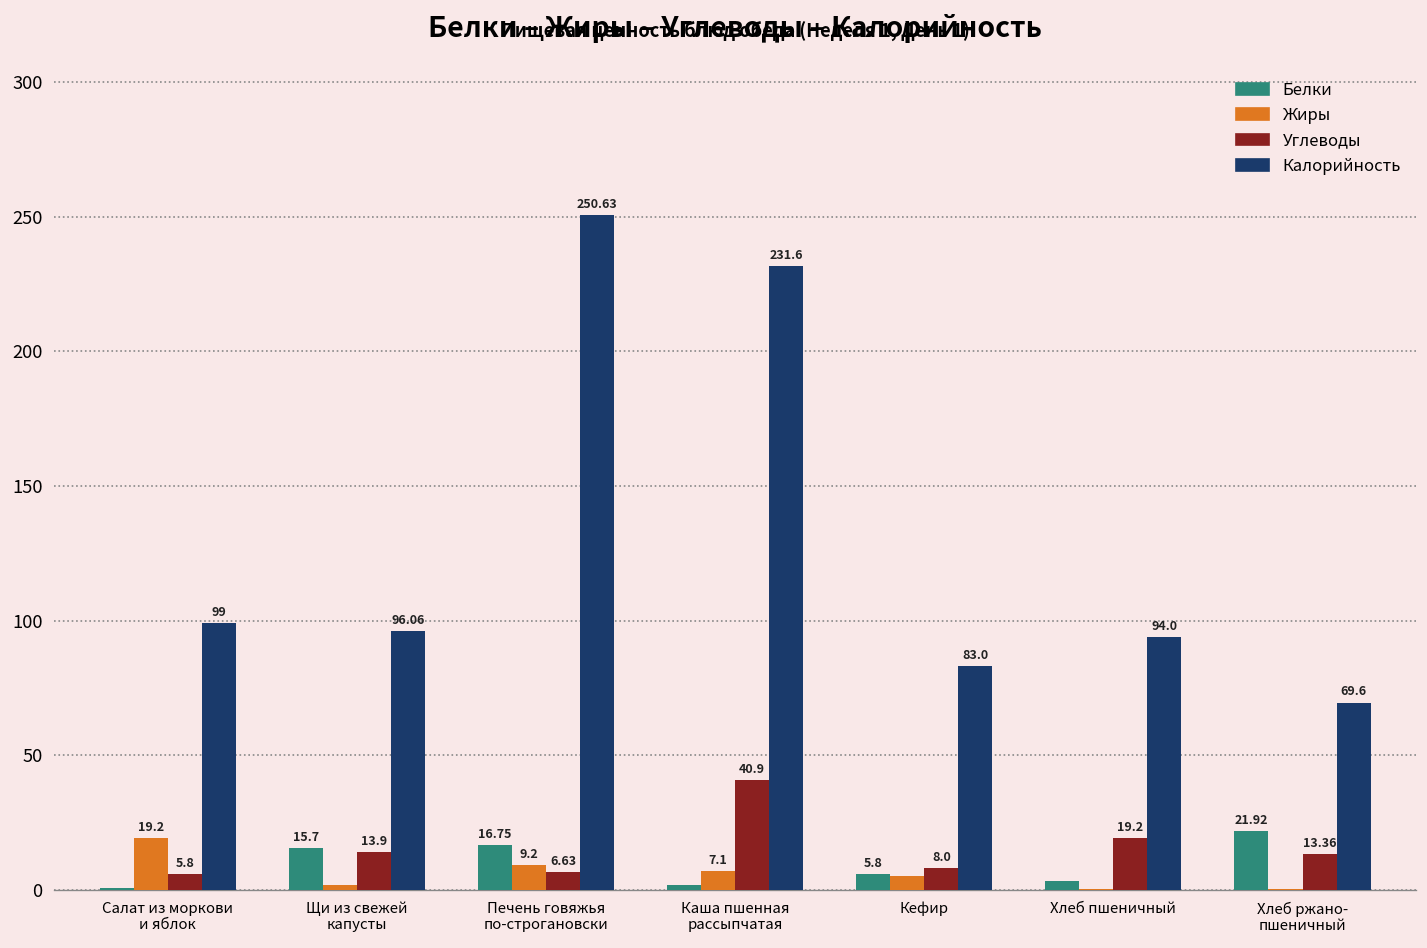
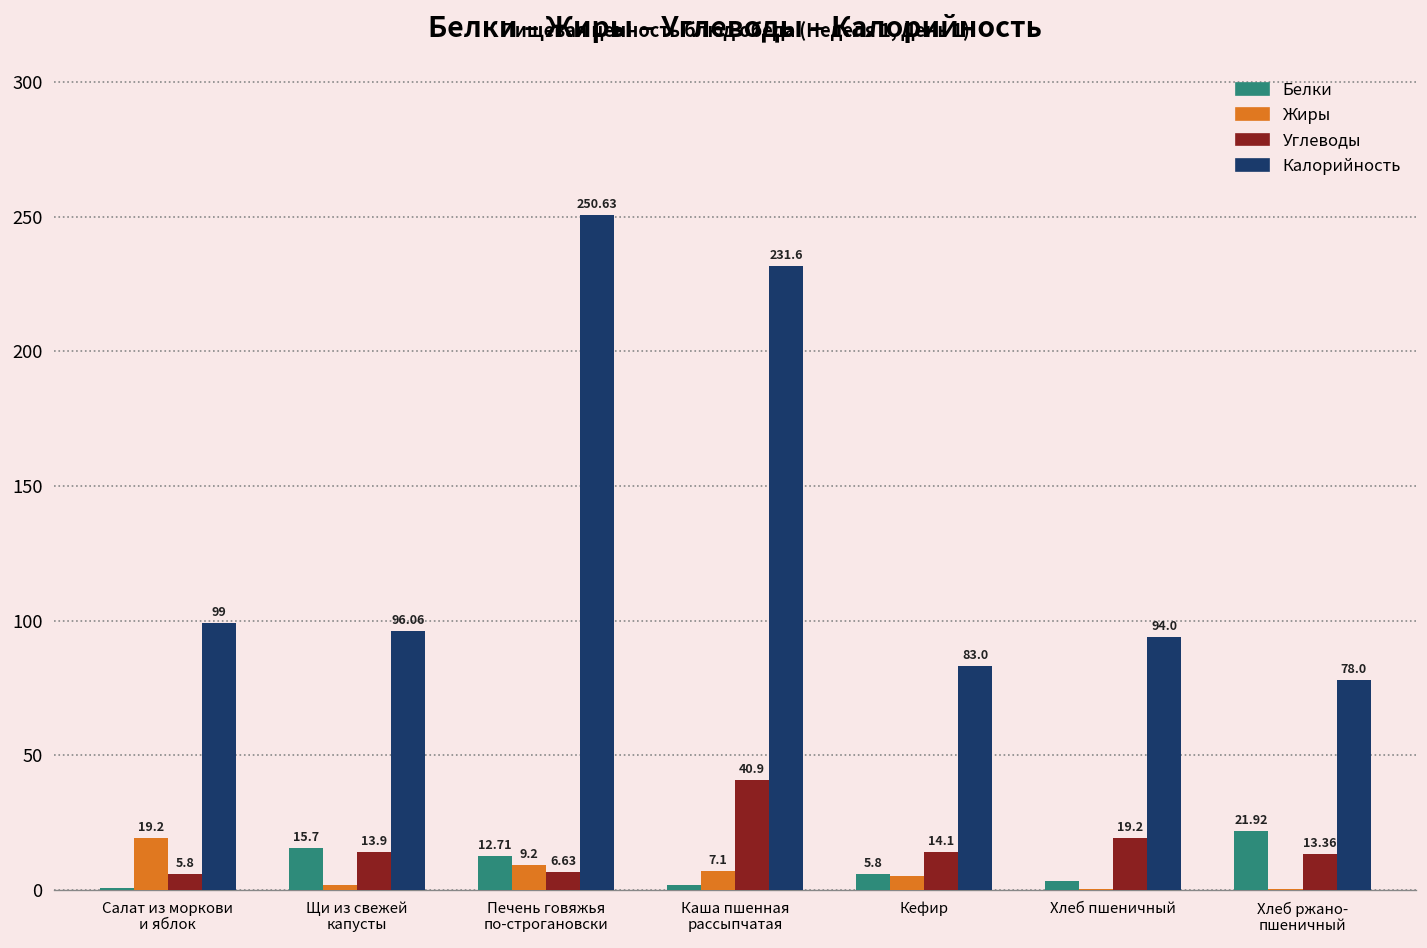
  {
    "Белки": {
      "Щи из свежей капусты": 15.7,
-     "Печень говяжья по-строгановски": 16.75,
+     "Печень говяжья по-строгановски": 12.71,
      "Кефир": 5.8,
      "Хлеб ржано- пшеничный": 21.92
    },
    "Жиры": {
      "Салат из моркови и яблок": 19.2,
      "Печень говяжья по-строгановски": 9.2,
      "Каша пшенная рассыпчатая": 7.1
    },
    "Углеводы": {
      "Салат из моркови и яблок": 5.8,
      "Щи из свежей капусты": 13.9,
      "Печень говяжья по-строгановски": 6.63,
      "Каша пшенная рассыпчатая": 40.9,
-     "Кефир": 8.0,
+     "Кефир": 14.1,
      "Хлеб пшеничный": 19.2,
      "Хлеб ржано- пшеничный": 13.36
    },
    "Калорийность": {
      "Салат из моркови и яблок": 99,
      "Щи из свежей капусты": 96.06,
      "Печень говяжья по-строгановски": 250.63,
      "Каша пшенная рассыпчатая": 231.6,
      "Кефир": 83.0,
      "Хлеб пшеничный": 94.0,
-     "Хлеб ржано- пшеничный": 69.6
+     "Хлеб ржано- пшеничный": 78.0
    }
  }
